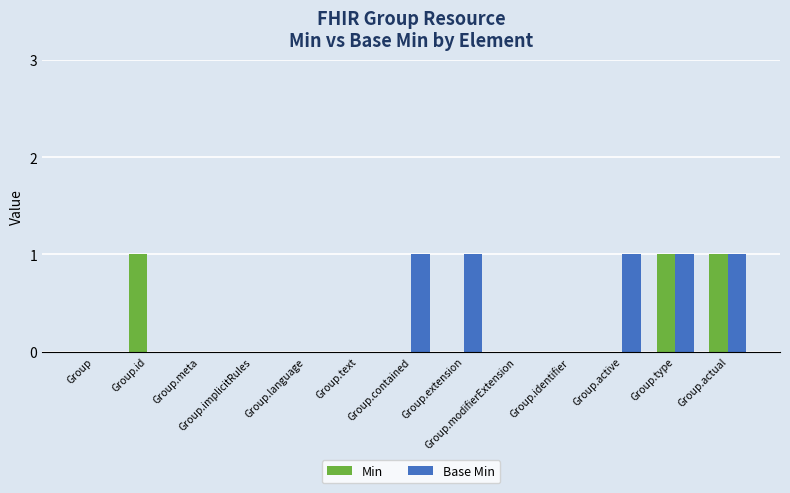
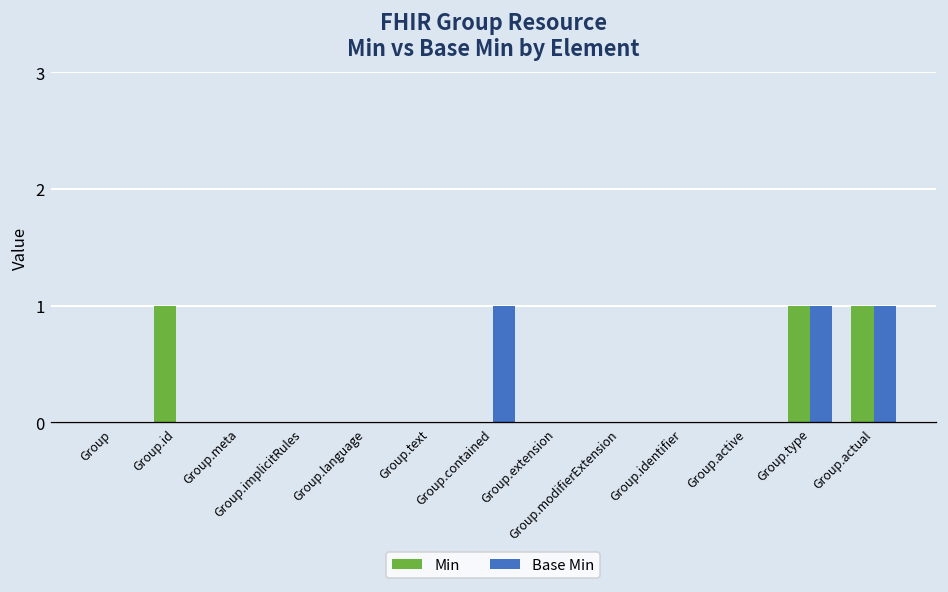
  {
    "Min": {
      "Group": 0,
      "Group.id": 1,
      "Group.meta": 0,
      "Group.implicitRules": 0,
      "Group.language": 0,
      "Group.text": 0,
      "Group.contained": 0,
      "Group.extension": 0,
      "Group.modifierExtension": 0,
      "Group.identifier": 0,
      "Group.active": 0,
      "Group.type": 1,
      "Group.actual": 1
    },
    "Base Min": {
      "Group": 0,
      "Group.id": 0,
      "Group.meta": 0,
      "Group.implicitRules": 0,
      "Group.language": 0,
      "Group.text": 0,
      "Group.contained": 1,
-     "Group.extension": 1,
+     "Group.extension": 0,
      "Group.modifierExtension": 0,
      "Group.identifier": 0,
-     "Group.active": 1,
+     "Group.active": 0,
      "Group.type": 1,
      "Group.actual": 1
    }
  }
